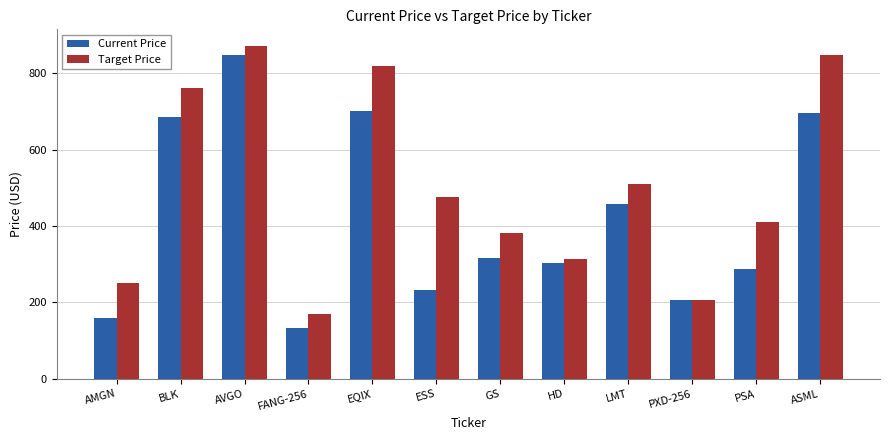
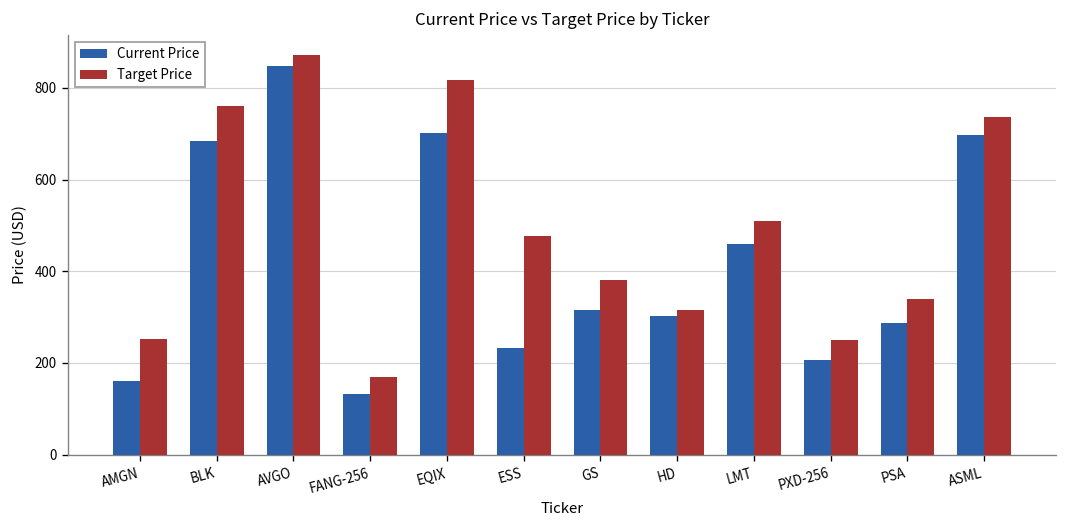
  {
    "Current Price": {
      "AMGN": 160,
      "BLK": 680,
      "AVGO": 850,
      "FANG-256": 130,
      "EQIX": 700,
      "ESS": 230,
      "GS": 320,
      "HD": 300,
      "LMT": 460,
      "PXD-256": 210,
      "PSA": 290,
      "ASML": 700
    },
    "Target Price": {
      "AMGN": 250,
      "BLK": 760,
      "AVGO": 870,
      "FANG-256": 170,
      "EQIX": 820,
      "ESS": 480,
      "GS": 380,
      "HD": 310,
      "LMT": 510,
-     "PXD-256": 210,
-     "PSA": 410,
-     "ASML": 850
+     "PXD-256": 250,
+     "PSA": 340,
+     "ASML": 740
    }
  }
